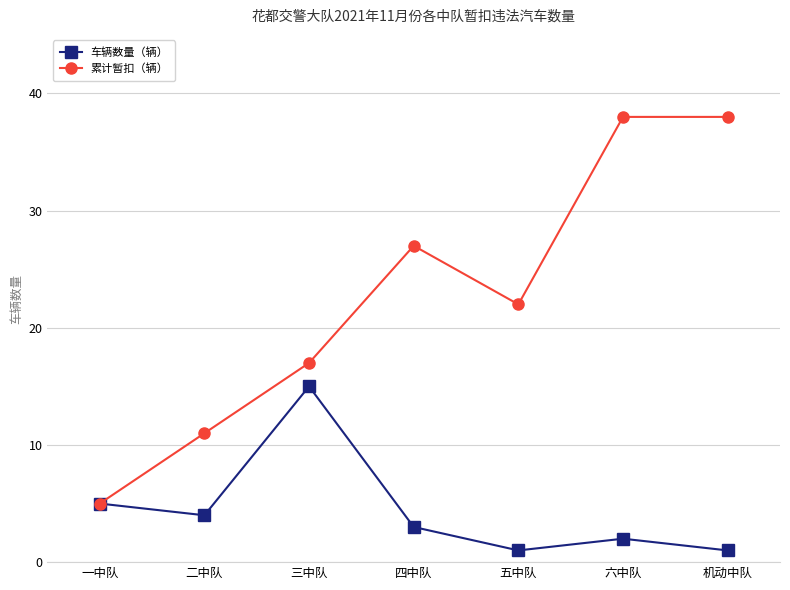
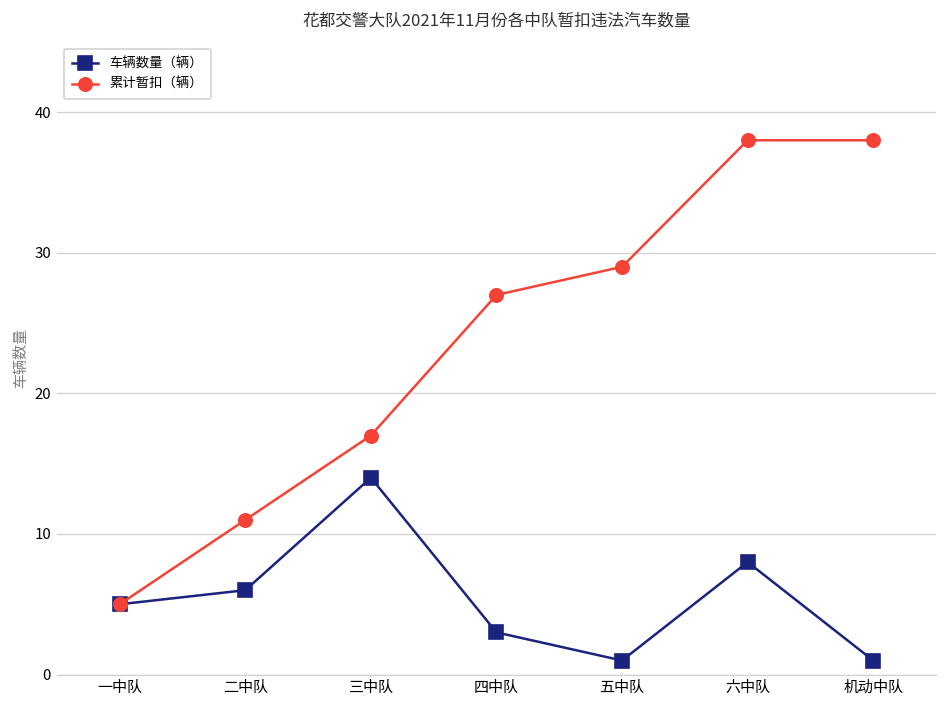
  {
    "车辆数量（辆）": {
-     "二中队": 4,
-     "三中队": 15,
+     "二中队": 6,
+     "三中队": 14,
      "四中队": 3,
      "五中队": 1,
-     "六中队": 2,
+     "六中队": 8,
      "机动中队": 1
    },
    "累计暂扣（辆）": {
      "二中队": 11,
      "三中队": 17,
      "四中队": 27,
-     "五中队": 22,
+     "五中队": 29,
      "六中队": 38,
      "机动中队": 38
    }
  }
